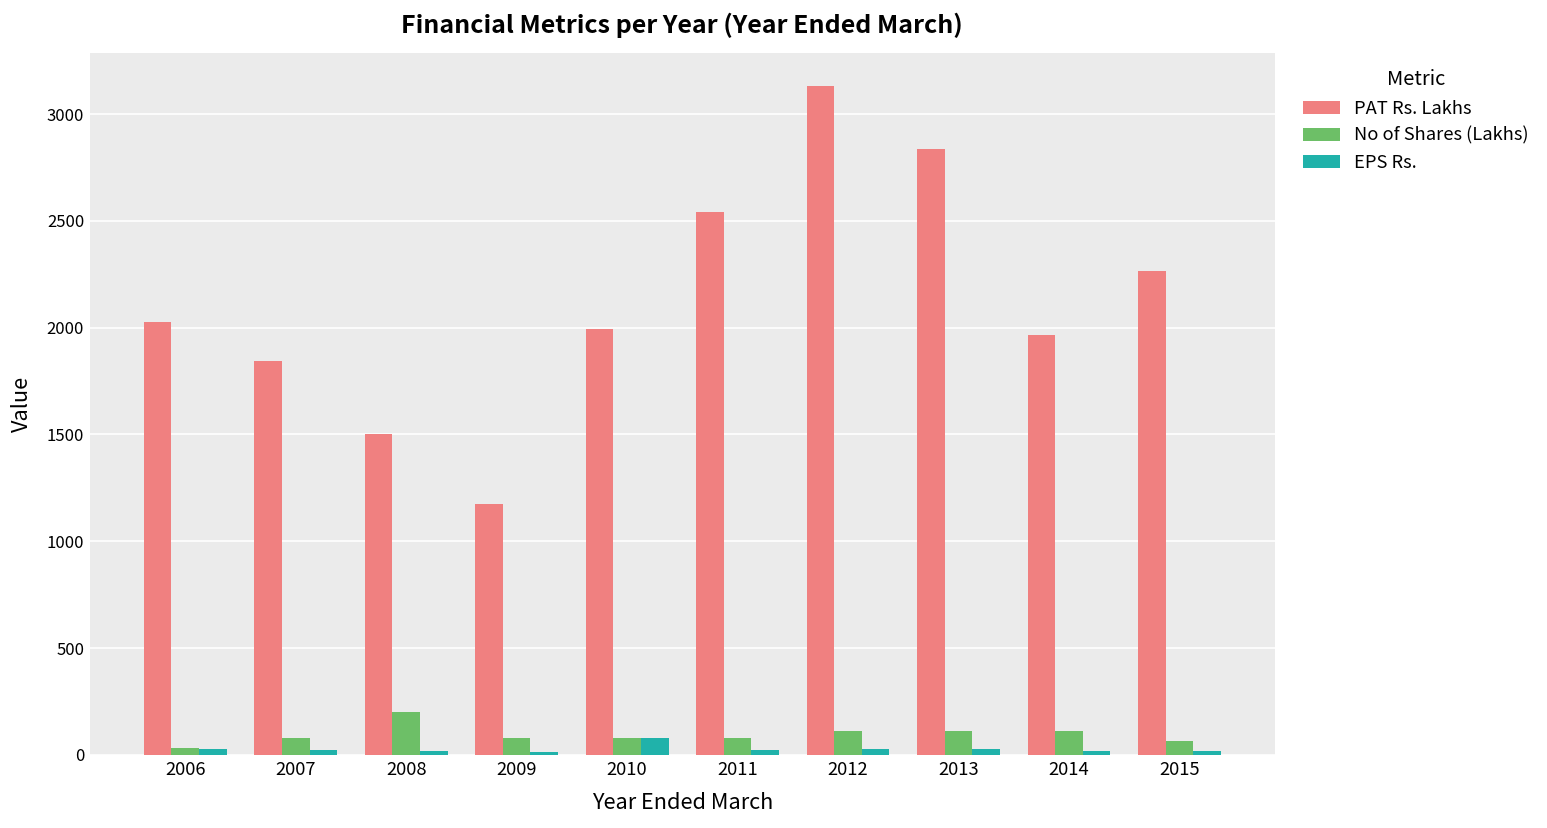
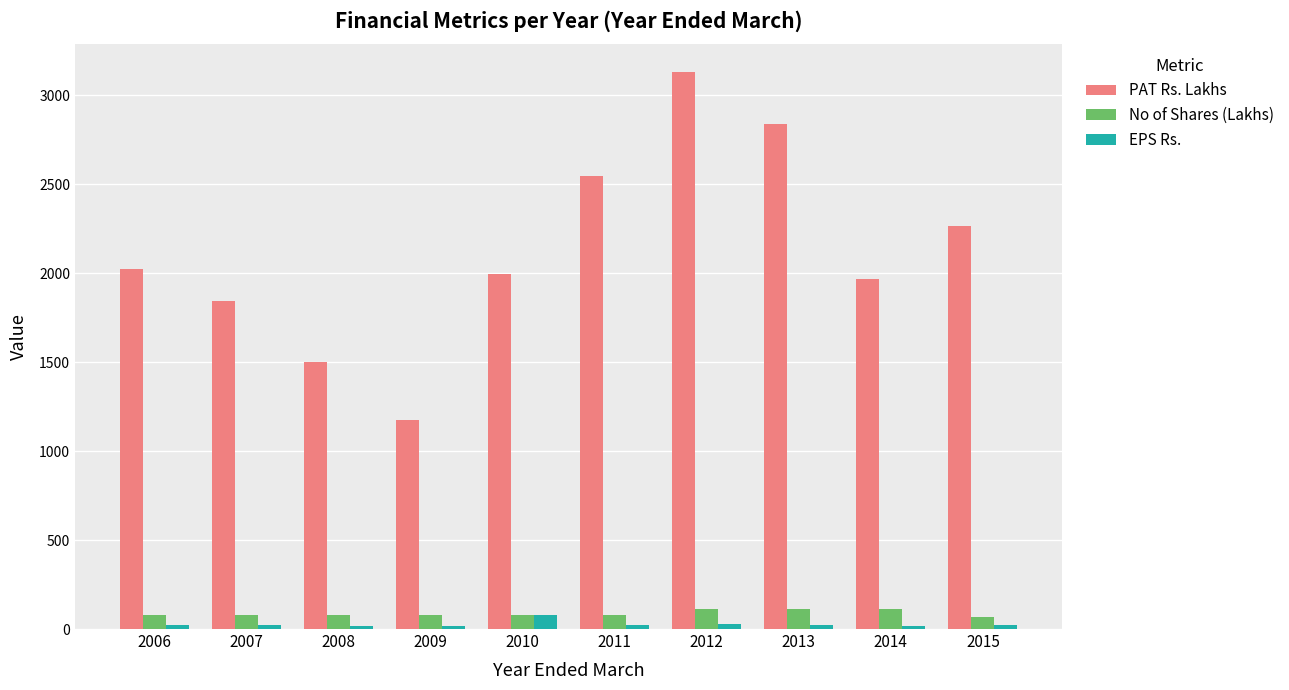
  {
    "PAT Rs. Lakhs": {
      "2006": 2030,
      "2007": 1850,
      "2008": 1500,
      "2009": 1180,
      "2010": 1990,
      "2011": 2540,
      "2012": 3130,
      "2013": 2840,
      "2014": 1970,
      "2015": 2270
    },
    "No of Shares (Lakhs)": {
-     "2006": 30,
+     "2006": 80,
      "2007": 80,
-     "2008": 200,
+     "2008": 80,
      "2009": 80,
      "2010": 80,
      "2011": 80,
      "2012": 110,
      "2013": 110,
      "2014": 110,
      "2015": 70
    },
    "EPS Rs.": {
      "2006": 30,
      "2007": 20,
      "2008": 20,
      "2009": 20,
      "2010": 80,
      "2011": 20,
      "2012": 30,
      "2013": 30,
      "2014": 20,
      "2015": 20
    }
  }
